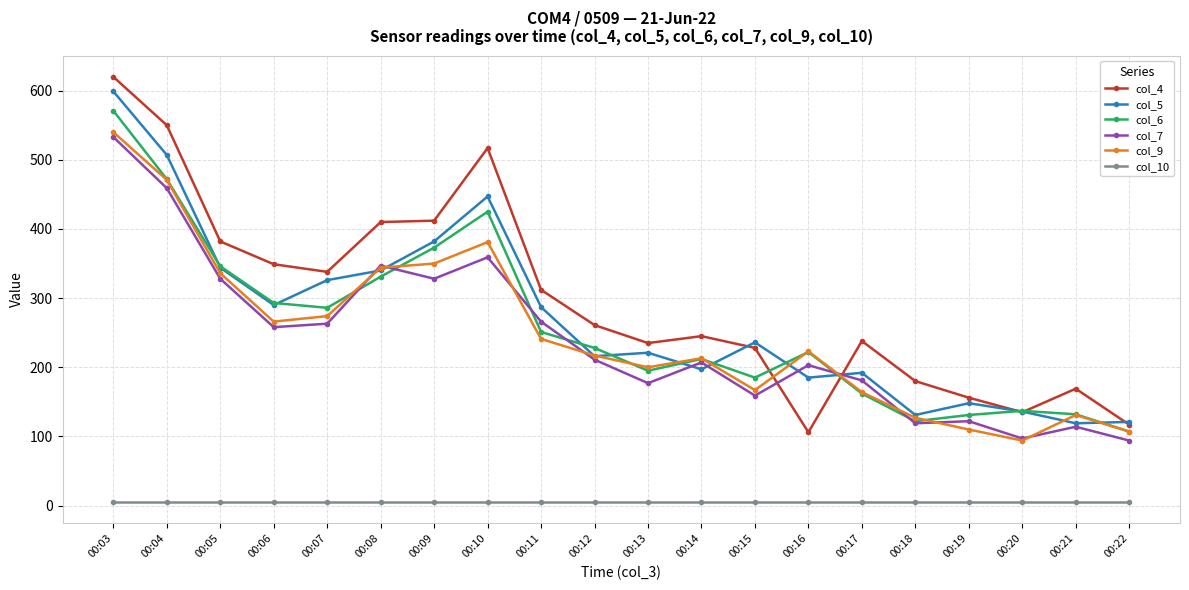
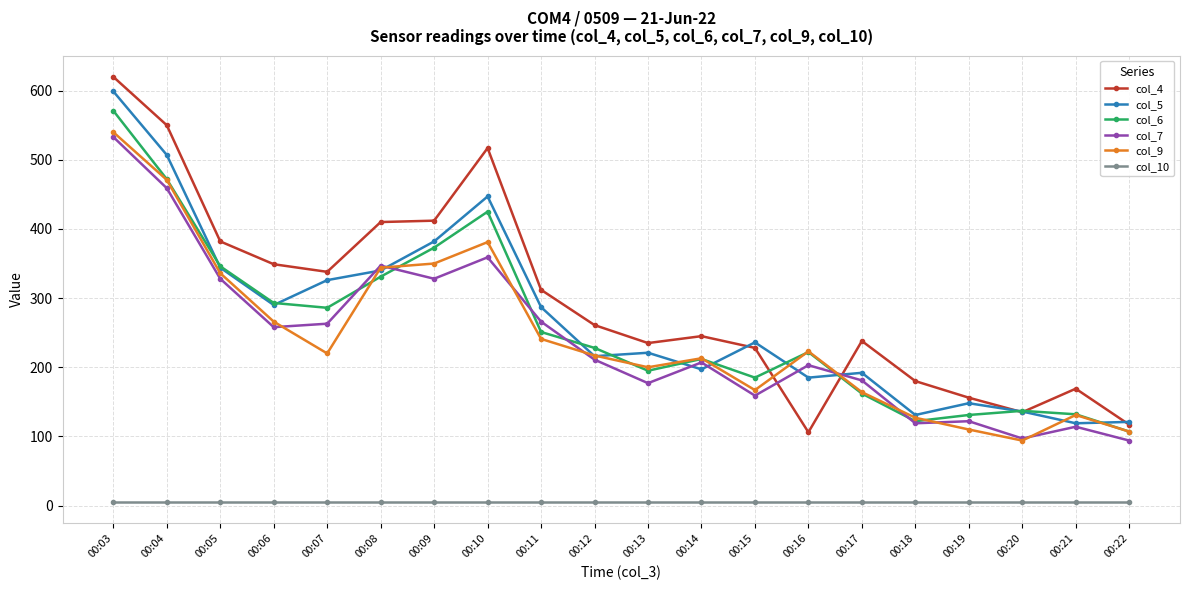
  {
    "col_4": {
      "00:03": 620,
      "00:04": 550,
      "00:05": 380,
      "00:06": 350,
      "00:07": 340,
      "00:08": 410,
      "00:09": 410,
      "00:10": 520,
      "00:11": 310,
      "00:12": 260,
      "00:13": 240,
      "00:14": 250,
      "00:15": 230,
      "00:16": 110,
      "00:17": 240,
      "00:18": 180,
      "00:19": 160,
      "00:21": 170,
      "00:22": 120
    },
    "col_5": {
      "00:03": 600,
      "00:04": 510,
      "00:07": 330,
      "00:08": 340,
      "00:09": 380,
      "00:10": 450,
      "00:11": 290,
      "00:13": 220,
      "00:14": 200,
      "00:15": 240,
      "00:16": 190,
      "00:17": 190,
      "00:18": 130,
      "00:19": 150,
      "00:21": 120,
      "00:22": 120
    },
    "col_6": {
      "00:03": 570,
      "00:07": 290,
      "00:08": 330,
      "00:09": 370,
      "00:10": 430,
      "00:11": 250,
      "00:12": 230,
      "00:13": 200,
      "00:15": 190,
      "00:19": 130
    },
    "col_7": {
      "00:03": 530,
      "00:04": 460,
      "00:05": 330,
      "00:06": 260,
      "00:07": 260,
      "00:09": 330,
      "00:10": 360,
      "00:11": 270,
      "00:12": 210,
      "00:13": 180,
      "00:14": 210,
      "00:15": 160,
      "00:16": 200,
      "00:17": 180,
      "00:19": 120,
      "00:21": 110,
      "00:22": 90
    },
    "col_9": {
      "00:03": 540,
      "00:05": 340,
      "00:06": 270,
-     "00:07": 270,
+     "00:07": 220,
      "00:09": 350,
      "00:10": 380,
      "00:11": 240,
      "00:13": 200,
      "00:15": 170,
      "00:18": 130,
      "00:19": 110
    },
    "col_10": {
      "00:03": 10,
      "00:04": 10,
      "00:05": 10,
      "00:06": 10,
      "00:07": 10,
      "00:08": 10,
      "00:09": 10,
      "00:10": 10,
      "00:11": 10,
      "00:12": 10,
      "00:13": 10,
      "00:14": 10,
      "00:15": 10,
      "00:16": 10,
      "00:17": 10,
      "00:18": 10,
      "00:19": 10,
      "00:20": 10,
      "00:21": 10,
      "00:22": 10
    }
  }
